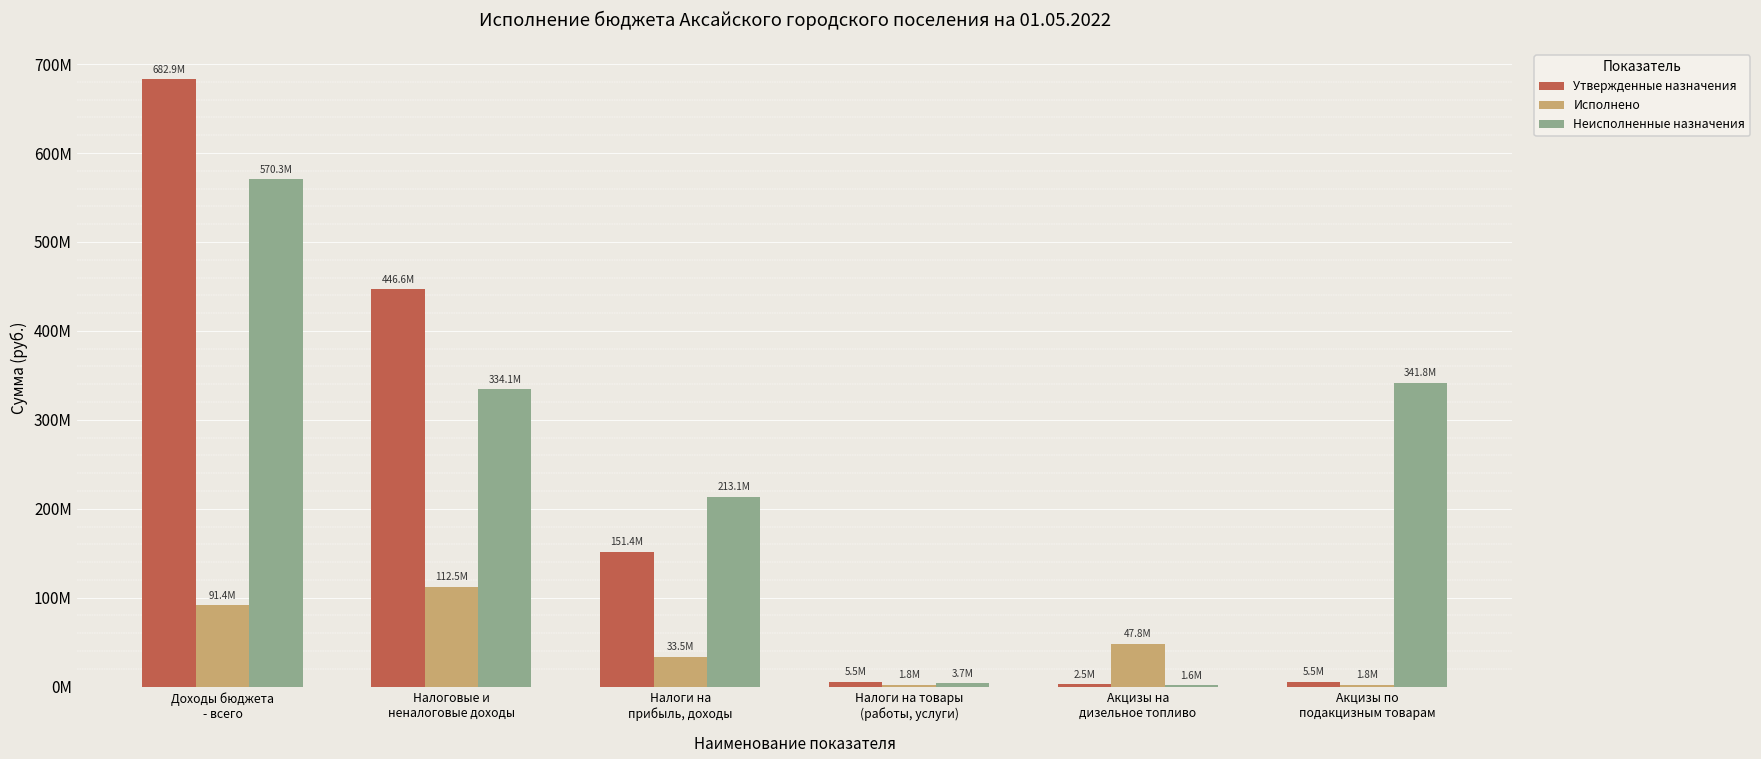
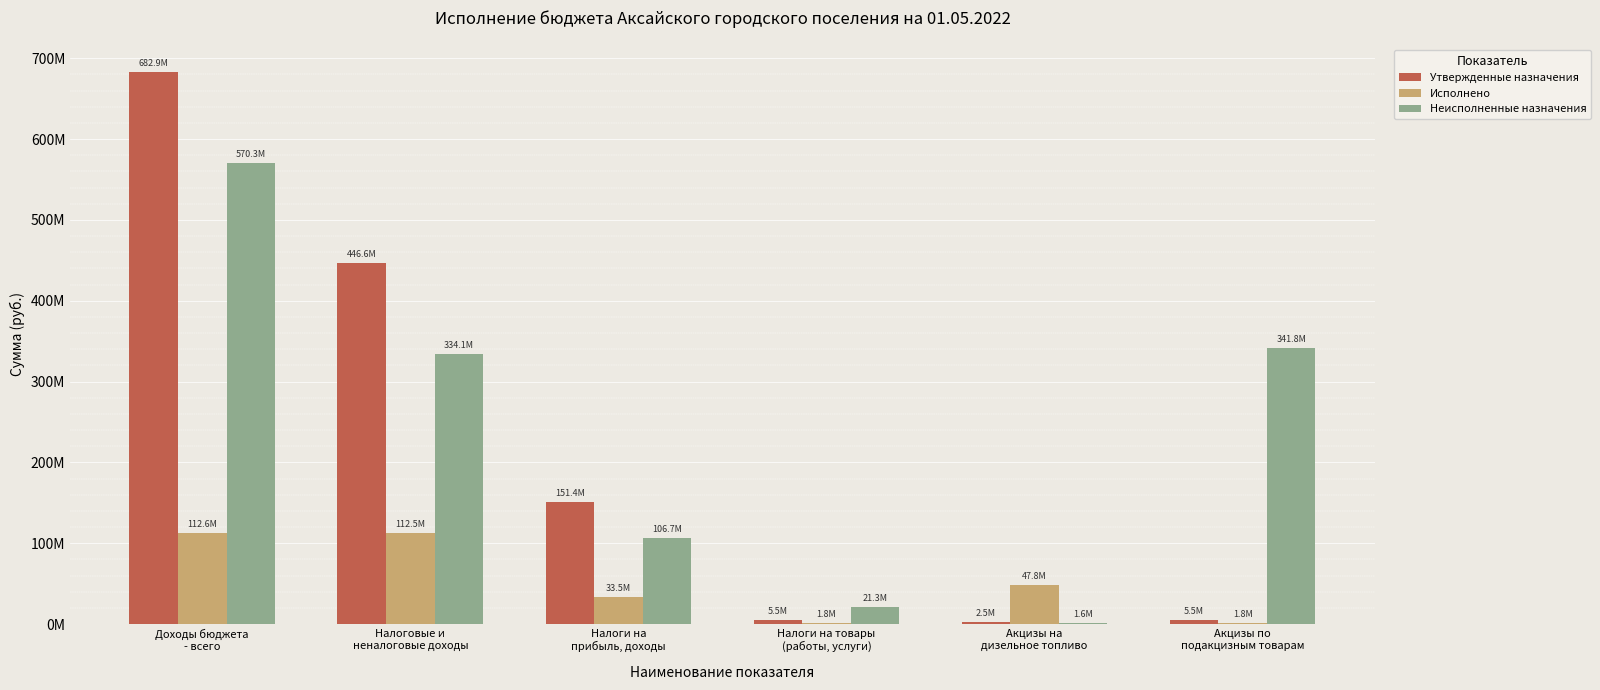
  {
    "Утвержденные назначения": {
      "Доходы бюджета - всего": "682.9M",
      "Налоговые и неналоговые доходы": "446.6M",
      "Налоги на прибыль, доходы": "151.4M",
      "Налоги на товары (работы, услуги)": "5.5M",
      "Акцизы на дизельное топливо": "2.5M",
      "Акцизы по подакцизным товарам": "5.5M"
    },
    "Исполнено": {
-     "Доходы бюджета - всего": "91.4M",
+     "Доходы бюджета - всего": "112.6M",
      "Налоговые и неналоговые доходы": "112.5M",
      "Налоги на прибыль, доходы": "33.5M",
      "Налоги на товары (работы, услуги)": "1.8M",
      "Акцизы на дизельное топливо": "47.8M",
      "Акцизы по подакцизным товарам": "1.8M"
    },
    "Неисполненные назначения": {
      "Доходы бюджета - всего": "570.3M",
      "Налоговые и неналоговые доходы": "334.1M",
-     "Налоги на прибыль, доходы": "213.1M",
-     "Налоги на товары (работы, услуги)": "3.7M",
+     "Налоги на прибыль, доходы": "106.7M",
+     "Налоги на товары (работы, услуги)": "21.3M",
      "Акцизы на дизельное топливо": "1.6M",
      "Акцизы по подакцизным товарам": "341.8M"
    }
  }
